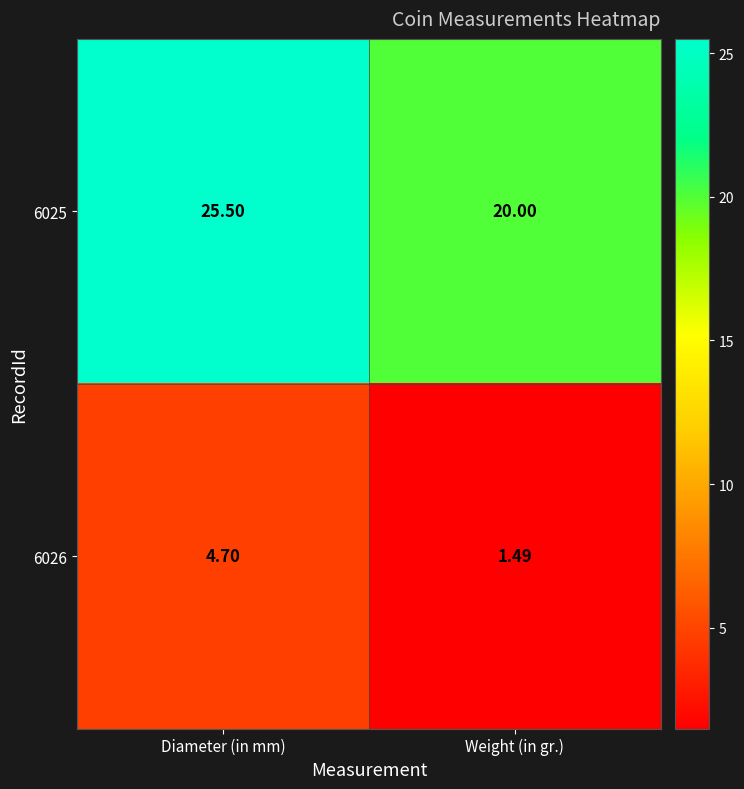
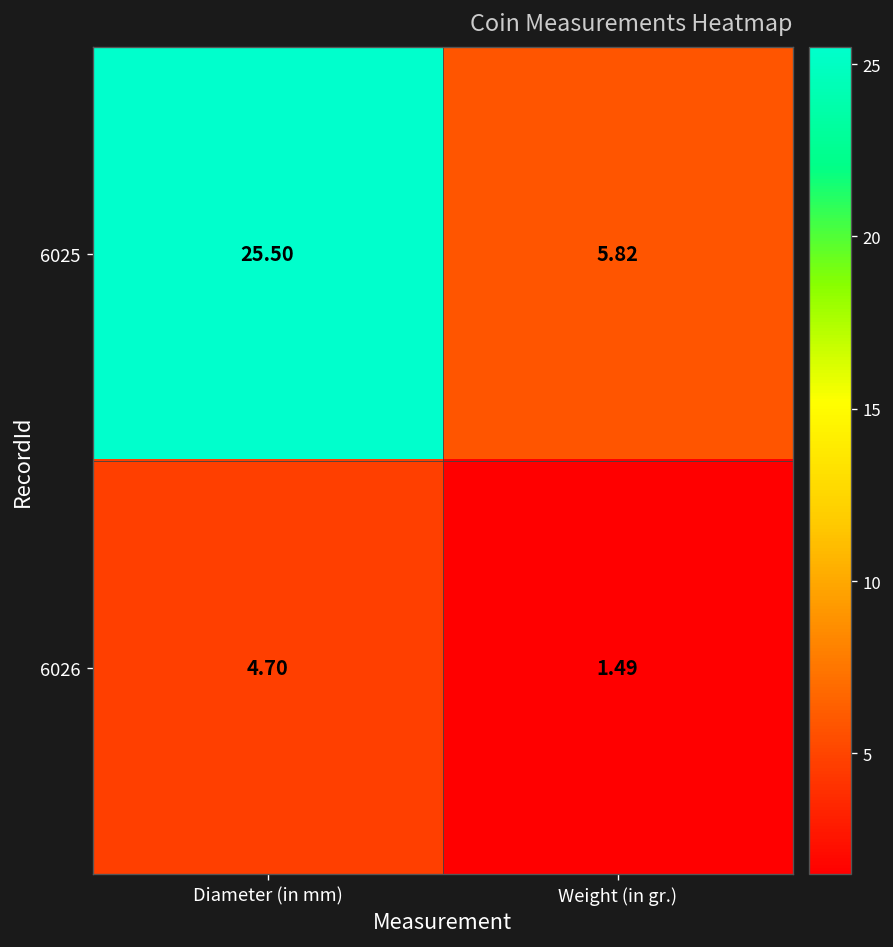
  {
    "6025": {
      "Diameter (in mm)": 25.50,
-     "Weight (in gr.)": 20.00
+     "Weight (in gr.)": 5.82
    },
    "6026": {
      "Diameter (in mm)": 4.70,
      "Weight (in gr.)": 1.49
    }
  }
